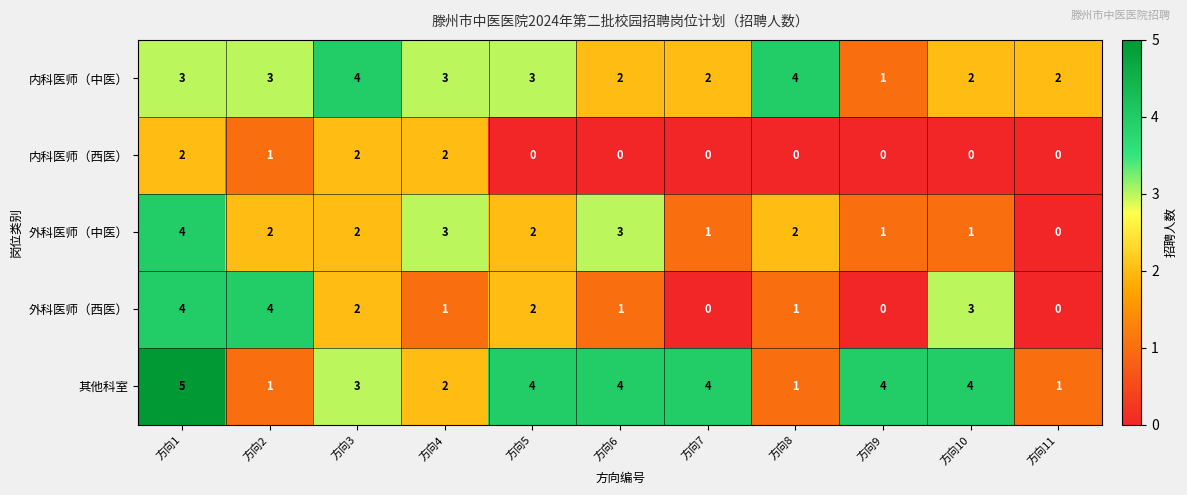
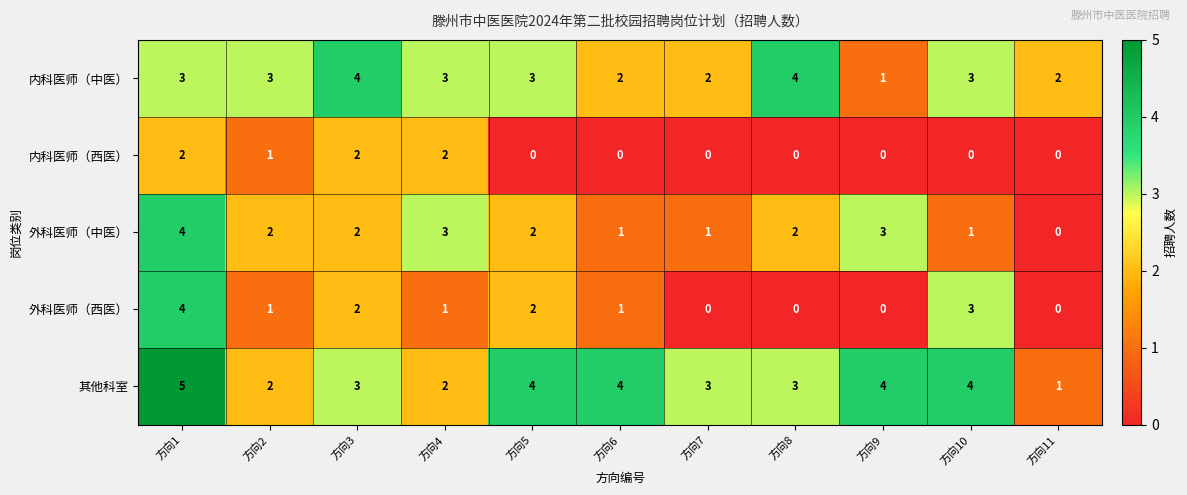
  {
    "内科医师（中医）": {
      "方向1": 3,
      "方向2": 3,
      "方向3": 4,
      "方向4": 3,
      "方向5": 3,
      "方向6": 2,
      "方向7": 2,
      "方向8": 4,
      "方向9": 1,
-     "方向10": 2,
+     "方向10": 3,
      "方向11": 2
    },
    "内科医师（西医）": {
      "方向1": 2,
      "方向2": 1,
      "方向3": 2,
      "方向4": 2,
      "方向5": 0,
      "方向6": 0,
      "方向7": 0,
      "方向8": 0,
      "方向9": 0,
      "方向10": 0,
      "方向11": 0
    },
    "外科医师（中医）": {
      "方向1": 4,
      "方向2": 2,
      "方向3": 2,
      "方向4": 3,
      "方向5": 2,
-     "方向6": 3,
+     "方向6": 1,
      "方向7": 1,
      "方向8": 2,
-     "方向9": 1,
+     "方向9": 3,
      "方向10": 1,
      "方向11": 0
    },
    "外科医师（西医）": {
      "方向1": 4,
-     "方向2": 4,
+     "方向2": 1,
      "方向3": 2,
      "方向4": 1,
      "方向5": 2,
      "方向6": 1,
      "方向7": 0,
-     "方向8": 1,
+     "方向8": 0,
      "方向9": 0,
      "方向10": 3,
      "方向11": 0
    },
    "其他科室": {
      "方向1": 5,
-     "方向2": 1,
+     "方向2": 2,
      "方向3": 3,
      "方向4": 2,
      "方向5": 4,
      "方向6": 4,
-     "方向7": 4,
-     "方向8": 1,
+     "方向7": 3,
+     "方向8": 3,
      "方向9": 4,
      "方向10": 4,
      "方向11": 1
    }
  }
